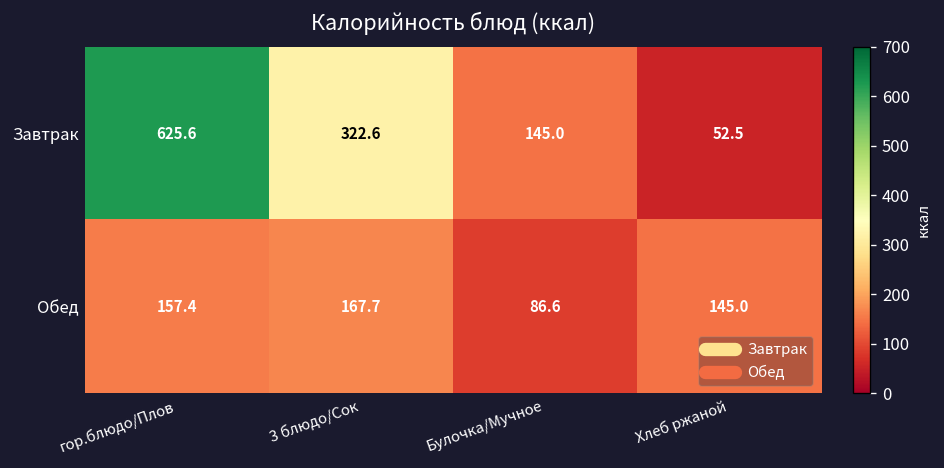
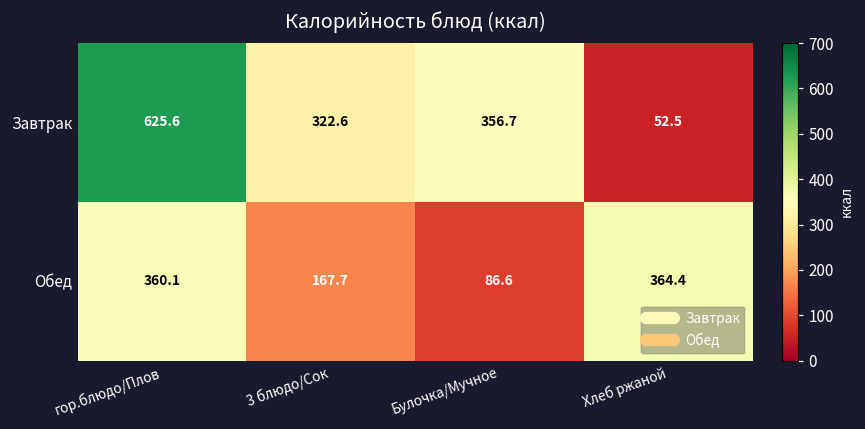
  {
    "Завтрак": {
      "гор.блюдо/Плов": 625.6,
      "3 блюдо/Сок": 322.6,
-     "Булочка/Мучное": 145.0,
+     "Булочка/Мучное": 356.7,
      "Хлеб ржаной": 52.5
    },
    "Обед": {
-     "гор.блюдо/Плов": 157.4,
+     "гор.блюдо/Плов": 360.1,
      "3 блюдо/Сок": 167.7,
      "Булочка/Мучное": 86.6,
-     "Хлеб ржаной": 145.0
+     "Хлеб ржаной": 364.4
    }
  }
